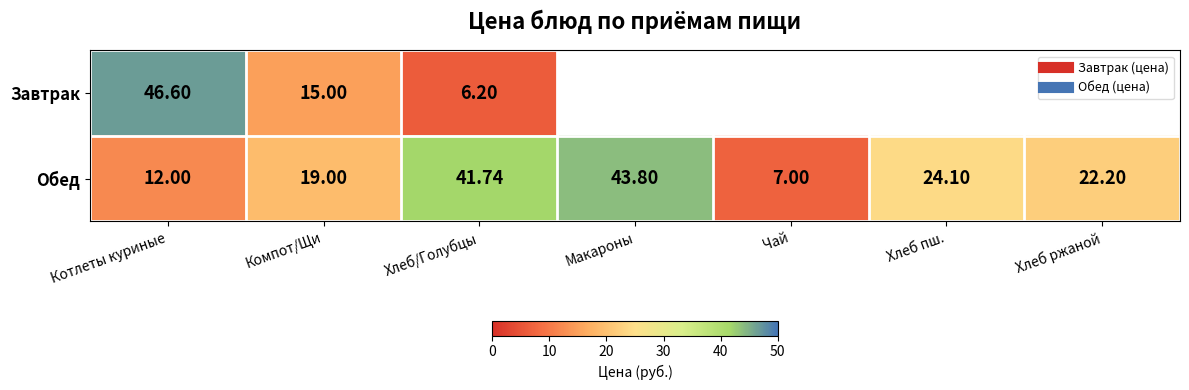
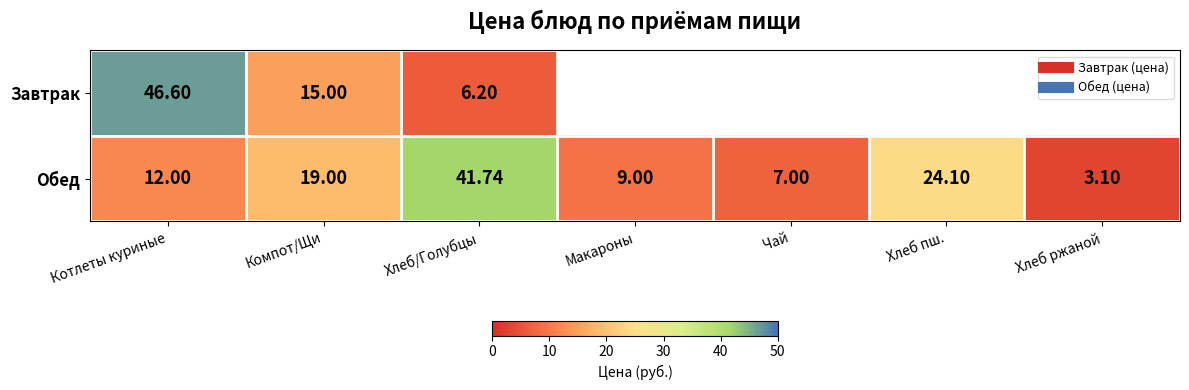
  {
    "Завтрак": {
      "Котлеты куриные": 46.60,
      "Компот/Щи": 15.00,
      "Хлеб/Голубцы": 6.20
    },
    "Обед": {
      "Котлеты куриные": 12.00,
      "Компот/Щи": 19.00,
      "Хлеб/Голубцы": 41.74,
-     "Макароны": 43.80,
+     "Макароны": 9.00,
      "Чай": 7.00,
      "Хлеб пш.": 24.10,
-     "Хлеб ржаной": 22.20
+     "Хлеб ржаной": 3.10
    }
  }
